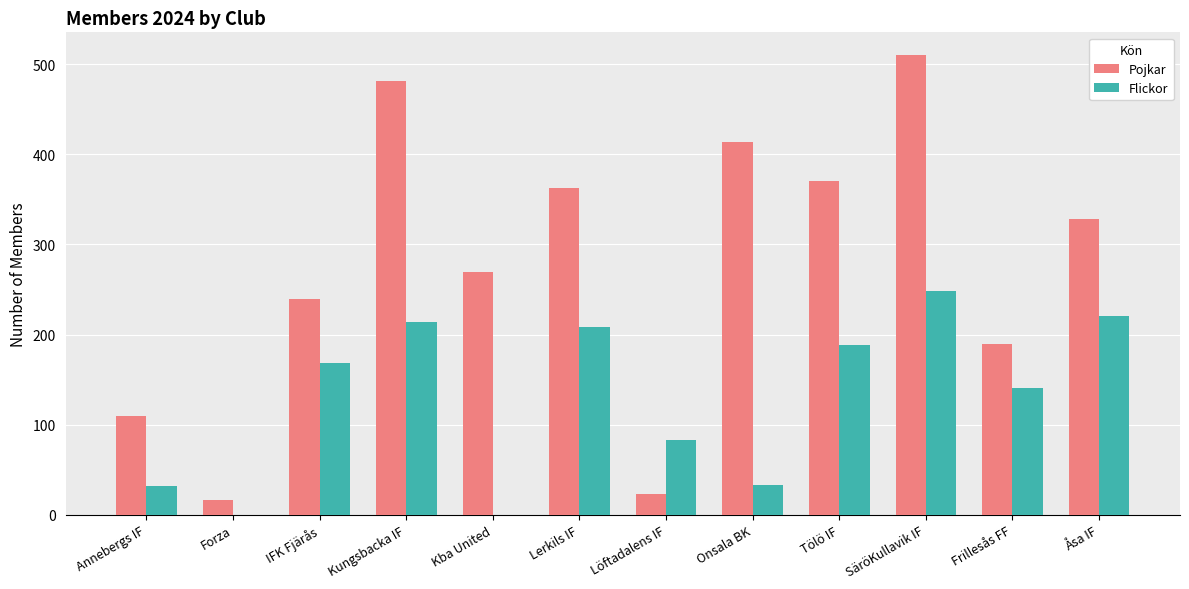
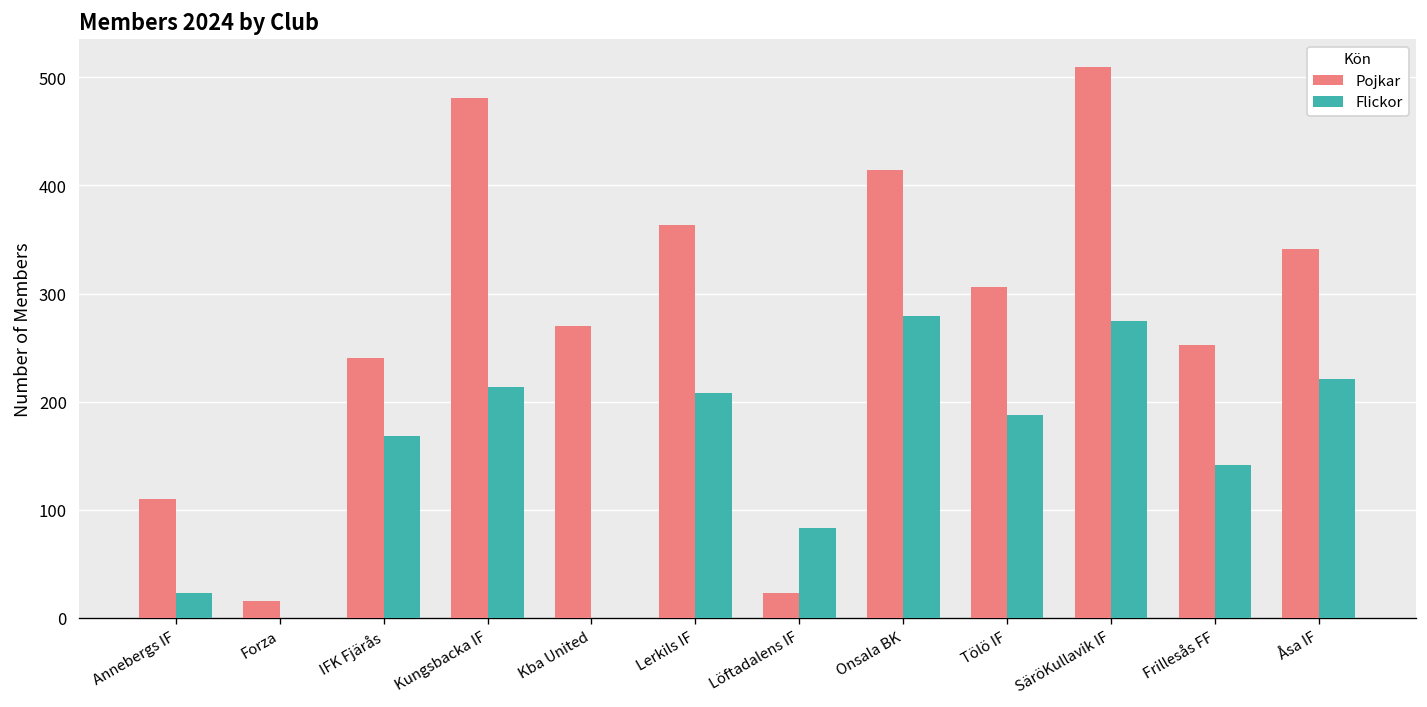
  {
    "Pojkar": {
      "Annebergs IF": 110,
      "Forza": 20,
      "IFK Fjärås": 240,
      "Kungsbacka IF": 480,
      "Kba United": 270,
      "Lerkils IF": 360,
      "Löftadalens IF": 20,
      "Onsala BK": 410,
-     "Tölö IF": 370,
+     "Tölö IF": 310,
      "SäröKullavik IF": 510,
-     "Frillesås FF": 190,
-     "Åsa IF": 330
+     "Frillesås FF": 250,
+     "Åsa IF": 340
    },
    "Flickor": {
-     "Annebergs IF": 30,
+     "Annebergs IF": 20,
      "Forza": 0,
      "IFK Fjärås": 170,
      "Kungsbacka IF": 210,
      "Kba United": 0,
      "Lerkils IF": 210,
      "Löftadalens IF": 80,
-     "Onsala BK": 30,
+     "Onsala BK": 280,
      "Tölö IF": 190,
-     "SäröKullavik IF": 250,
+     "SäröKullavik IF": 280,
      "Frillesås FF": 140,
      "Åsa IF": 220
    }
  }
